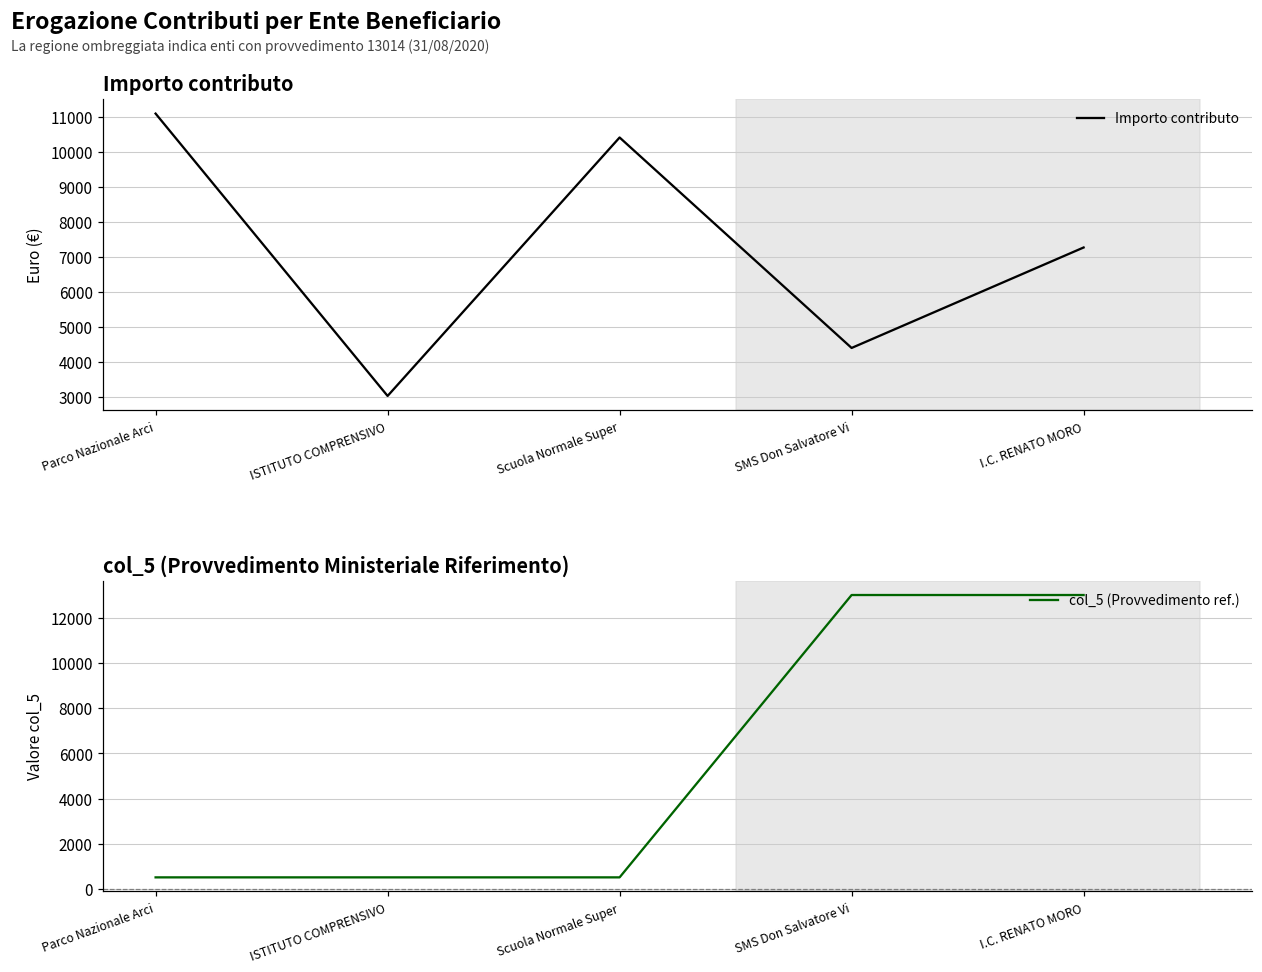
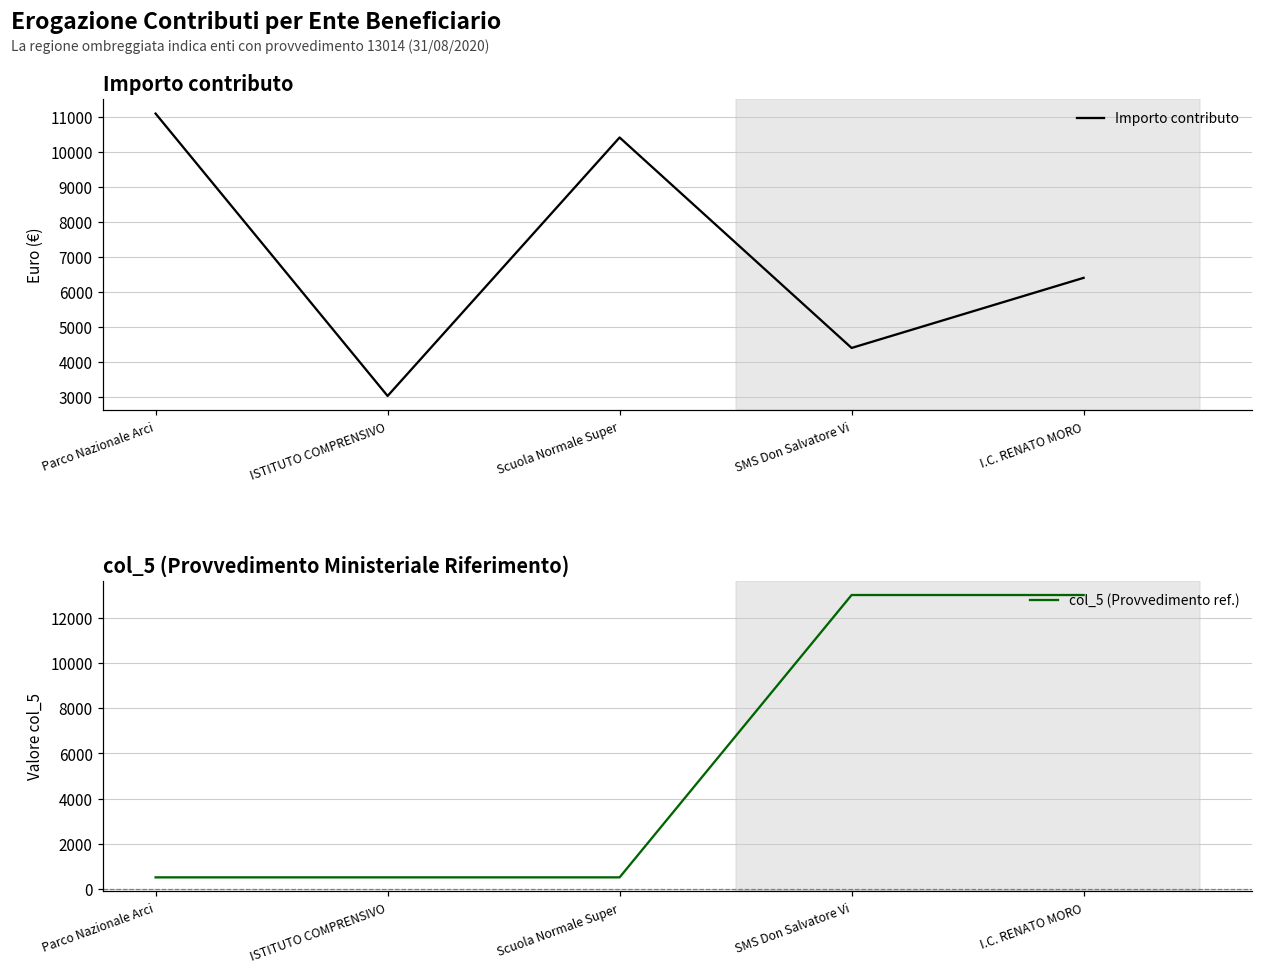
  {
    "Importo contributo": {
      "Parco Nazionale Arci": 11100,
      "ISTITUTO COMPRENSIVO": 3000,
      "Scuola Normale Super": 10400,
      "SMS Don Salvatore Vi": 4400,
-     "I.C. RENATO MORO": 7300
+     "I.C. RENATO MORO": 6400
    },
    "col_5 (Provvedimento Ministeriale Riferimento)": {
      "Parco Nazionale Arci": 500,
      "ISTITUTO COMPRENSIVO": 500,
      "Scuola Normale Super": 500,
      "SMS Don Salvatore Vi": 13000,
      "I.C. RENATO MORO": 13000
    }
  }
